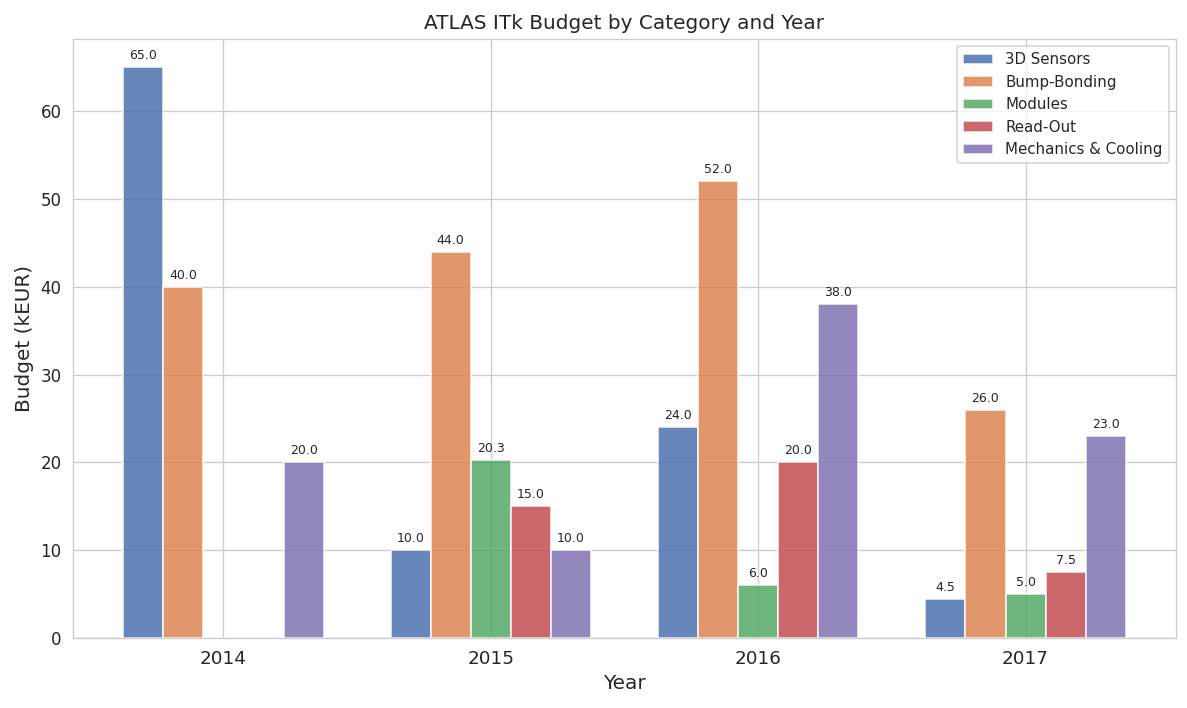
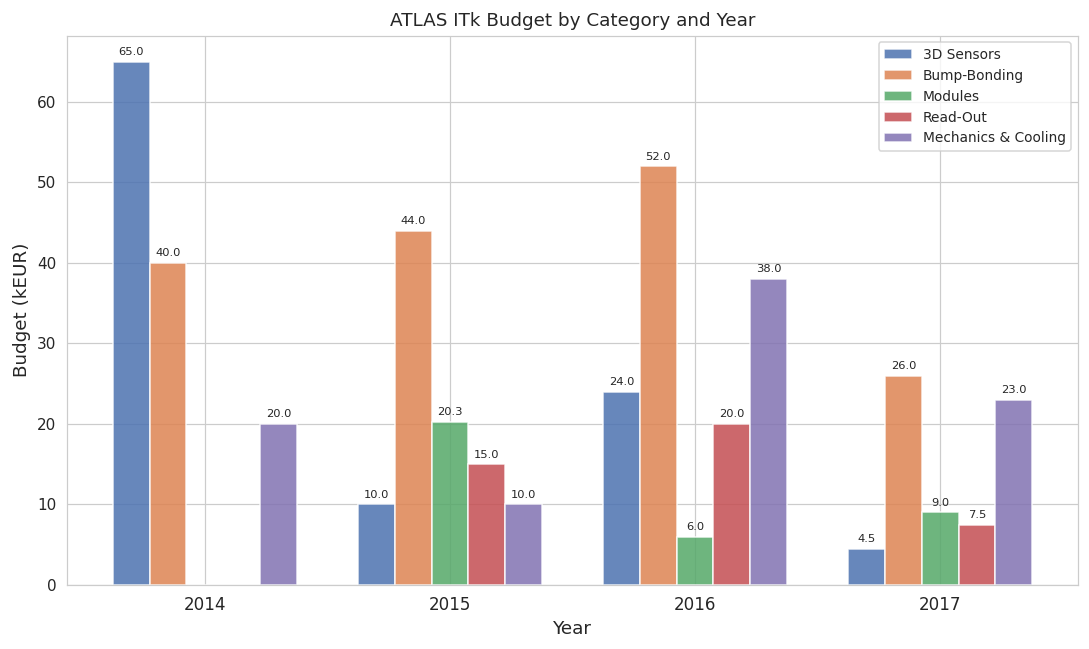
  {
    "Modules": {
      "2015": 20.3,
      "2016": 6.0,
-     "2017": 5.0
+     "2017": 9.0
    }
  }
